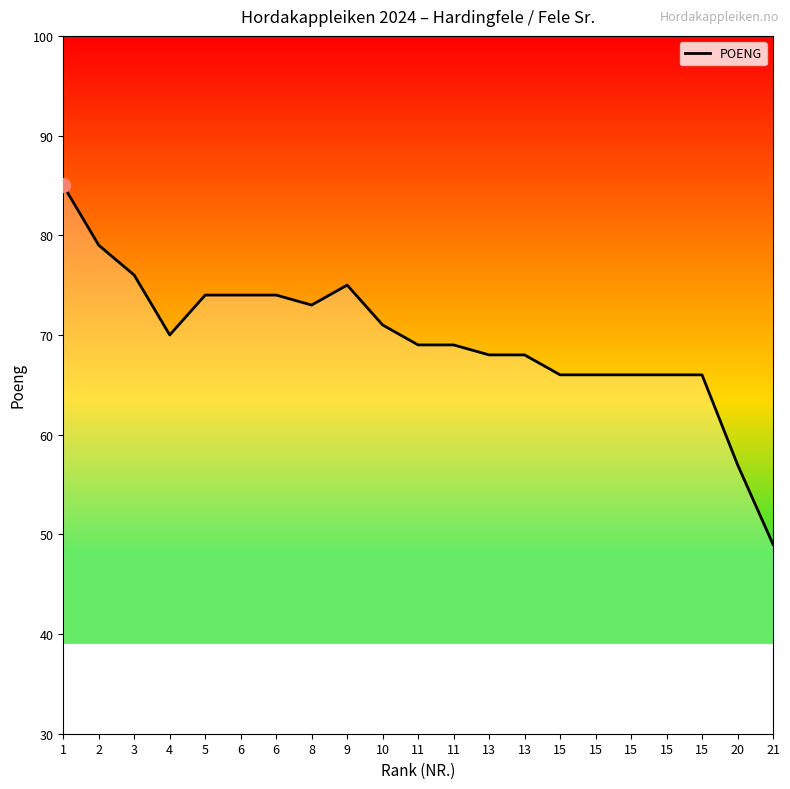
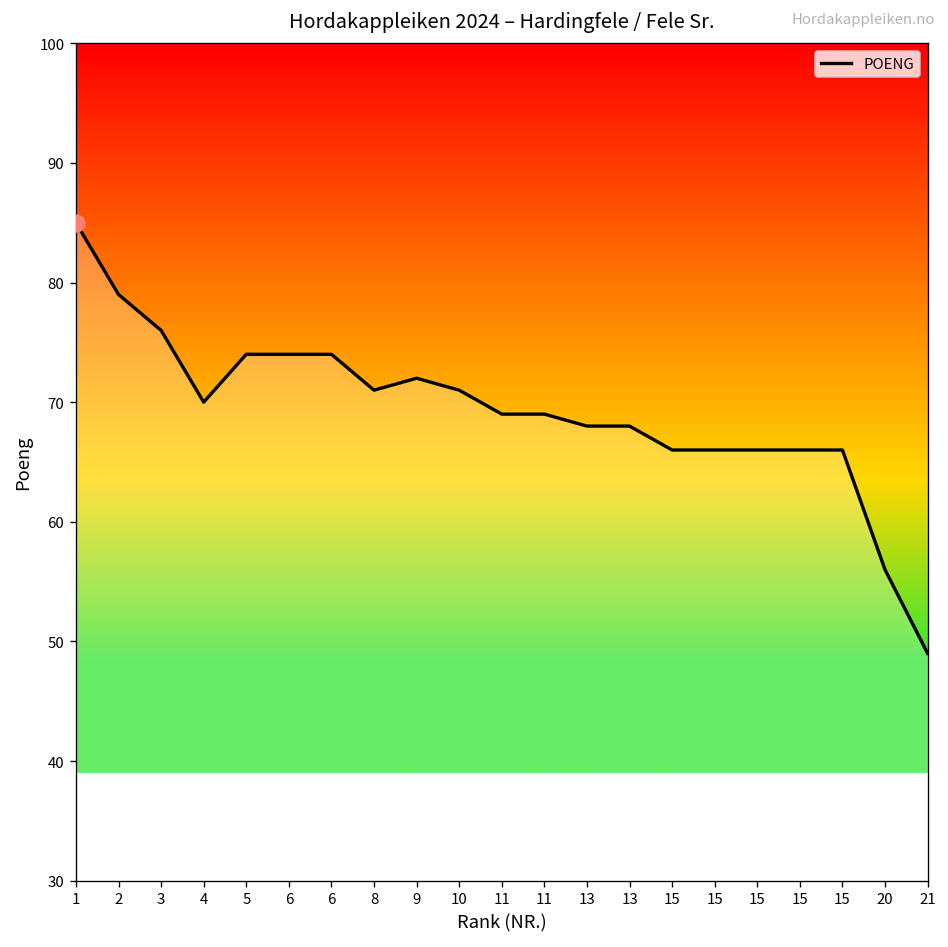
  {
    "POENG": {
      "2": 79,
      "3": 76,
      "4": 70,
      "5": 74,
-     "8": 73,
-     "9": 75,
+     "8": 71,
+     "9": 72,
      "10": 71,
-     "20": 57,
+     "20": 56,
      "21": 49
    }
  }
